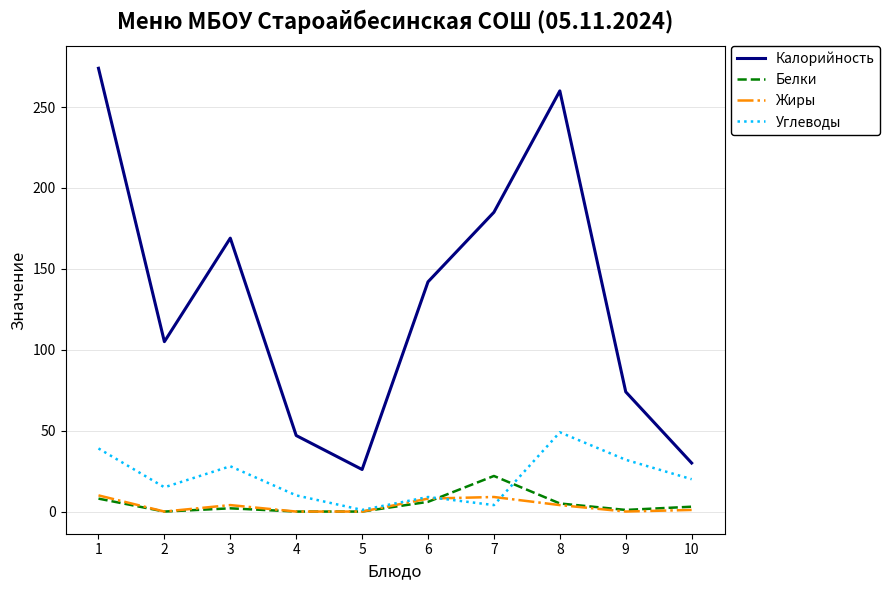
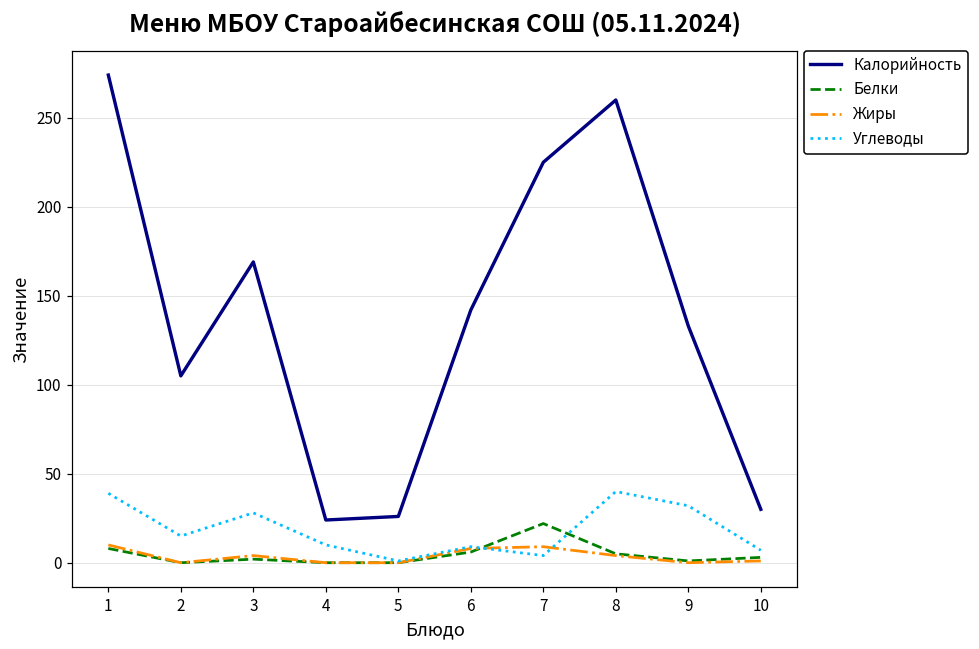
  {
    "Калорийность": {
      "1": 274,
      "2": 105,
      "3": 169,
-     "4": 47,
+     "4": 24,
      "5": 26,
      "6": 142,
-     "7": 185,
+     "7": 225,
      "8": 260,
-     "9": 74,
+     "9": 133,
      "10": 30
    },
    "Белки": {
      "1": 8,
      "3": 2,
      "6": 6,
      "7": 22,
      "10": 3
    },
    "Жиры": {
      "1": 10,
      "3": 4,
      "7": 9,
      "10": 1
    },
    "Углеводы": {
      "1": 39,
      "2": 15,
      "3": 28,
      "4": 10,
      "7": 4,
-     "8": 49,
+     "8": 40,
      "9": 32,
-     "10": 20
+     "10": 7
    }
  }
